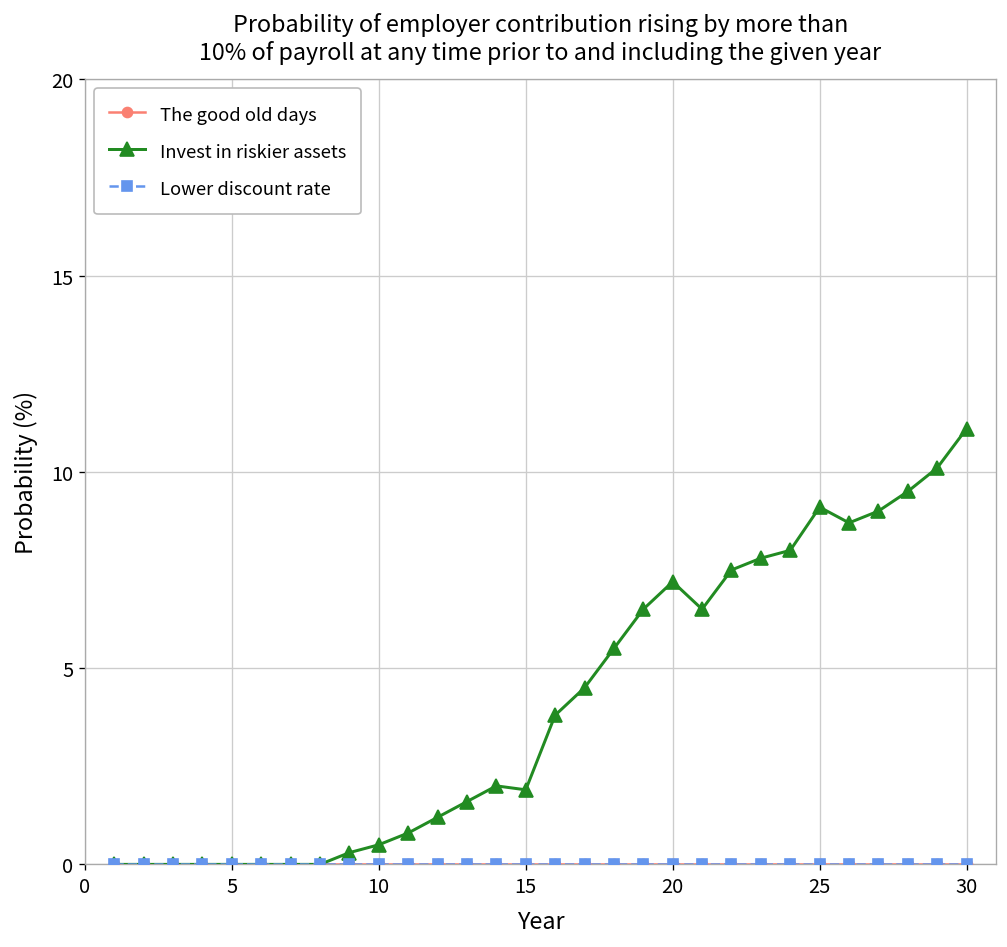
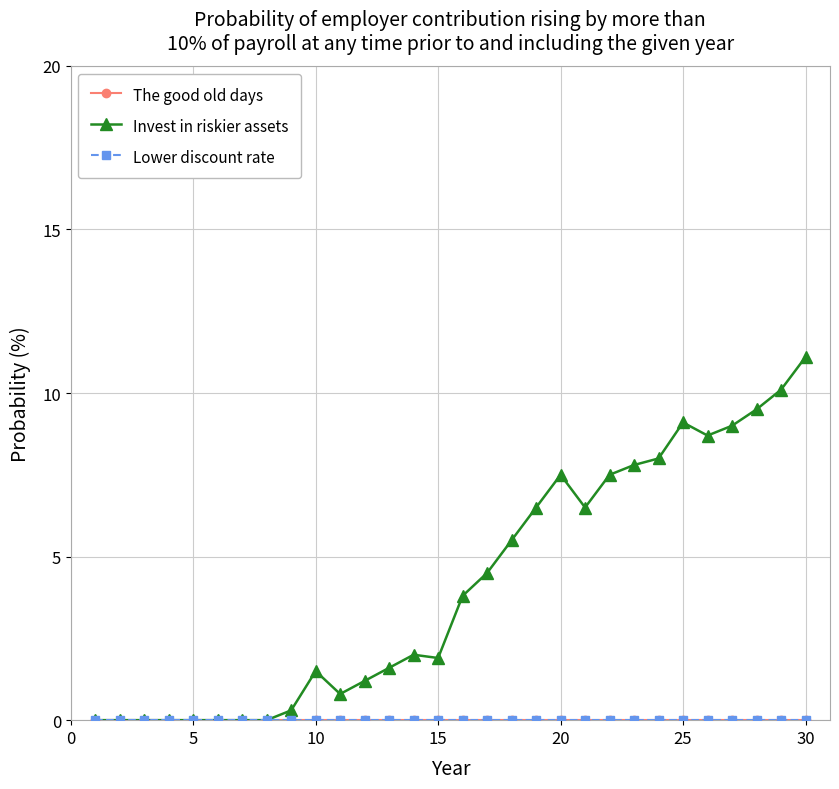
  {
    "Lower discount rate": {
      "10": 0.0,
      "15": 0.0,
      "20": 0.0,
      "25": 0.0,
      "30": 0.0
    },
    "Invest in riskier assets": {
-     "10": 0.5,
+     "10": 1.5,
      "15": 1.9,
-     "20": 7.2,
+     "20": 7.5,
      "25": 9.1,
      "30": 11.1
    }
  }
